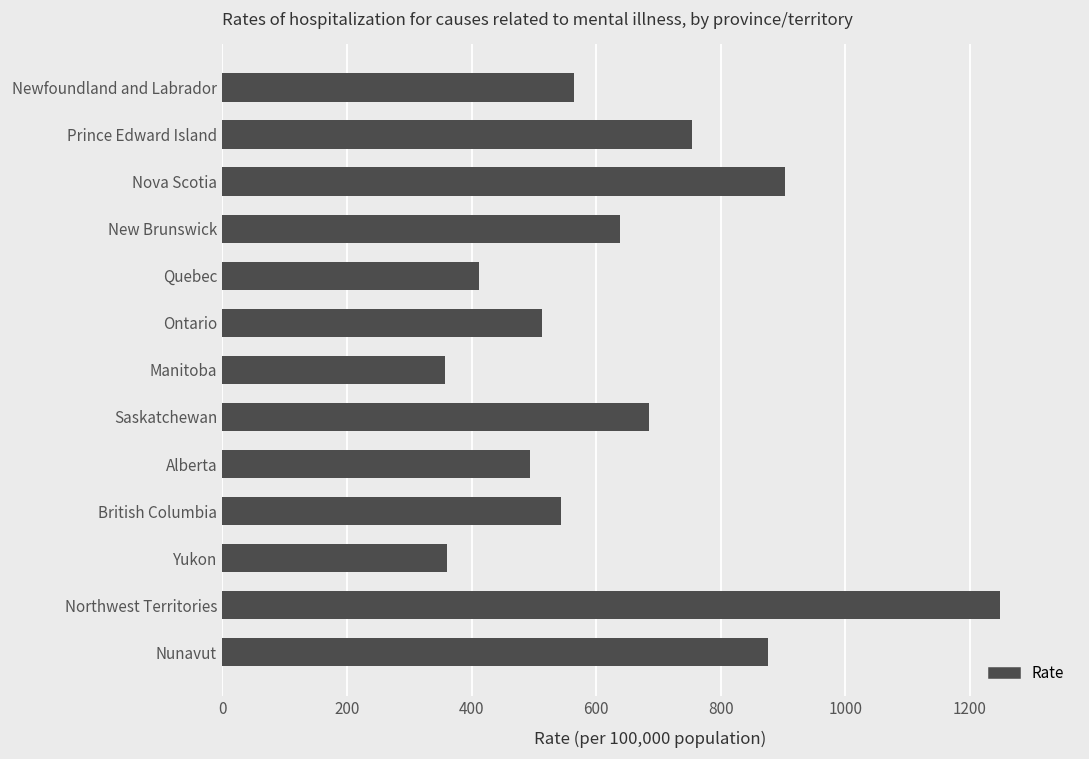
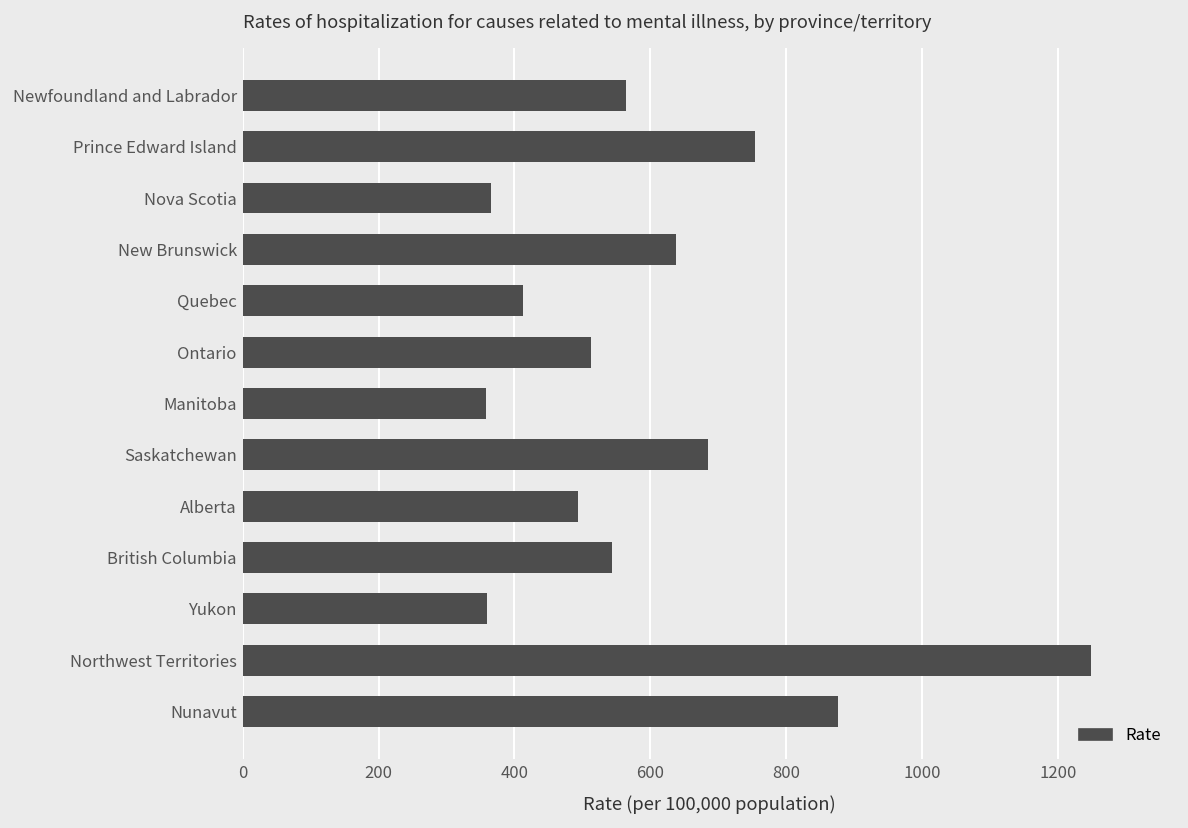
  {
    "Newfoundland and Labrador": 570,
    "Prince Edward Island": 750,
-   "Nova Scotia": 900,
+   "Nova Scotia": 370,
    "New Brunswick": 640,
    "Quebec": 410,
    "Ontario": 510,
    "Manitoba": 360,
    "Saskatchewan": 690,
    "Alberta": 490,
    "British Columbia": 540,
    "Yukon": 360,
    "Northwest Territories": 1250,
    "Nunavut": 880
  }
